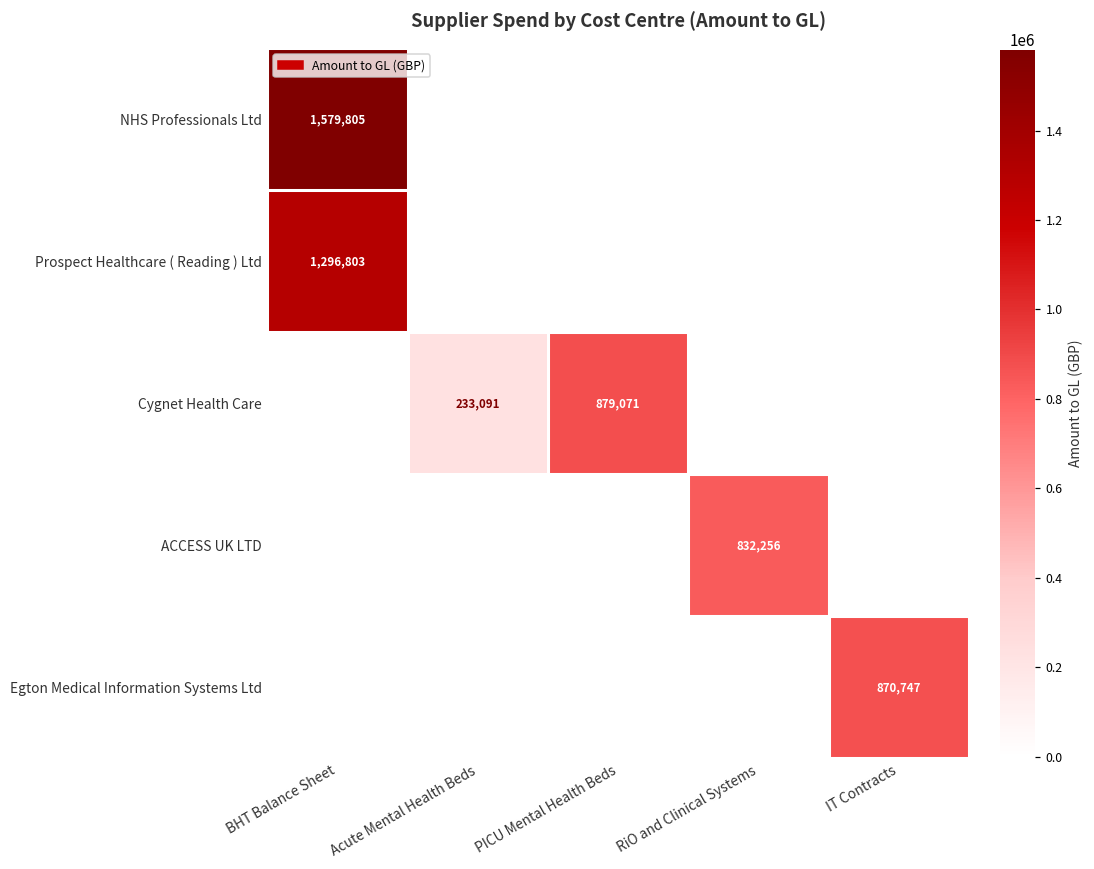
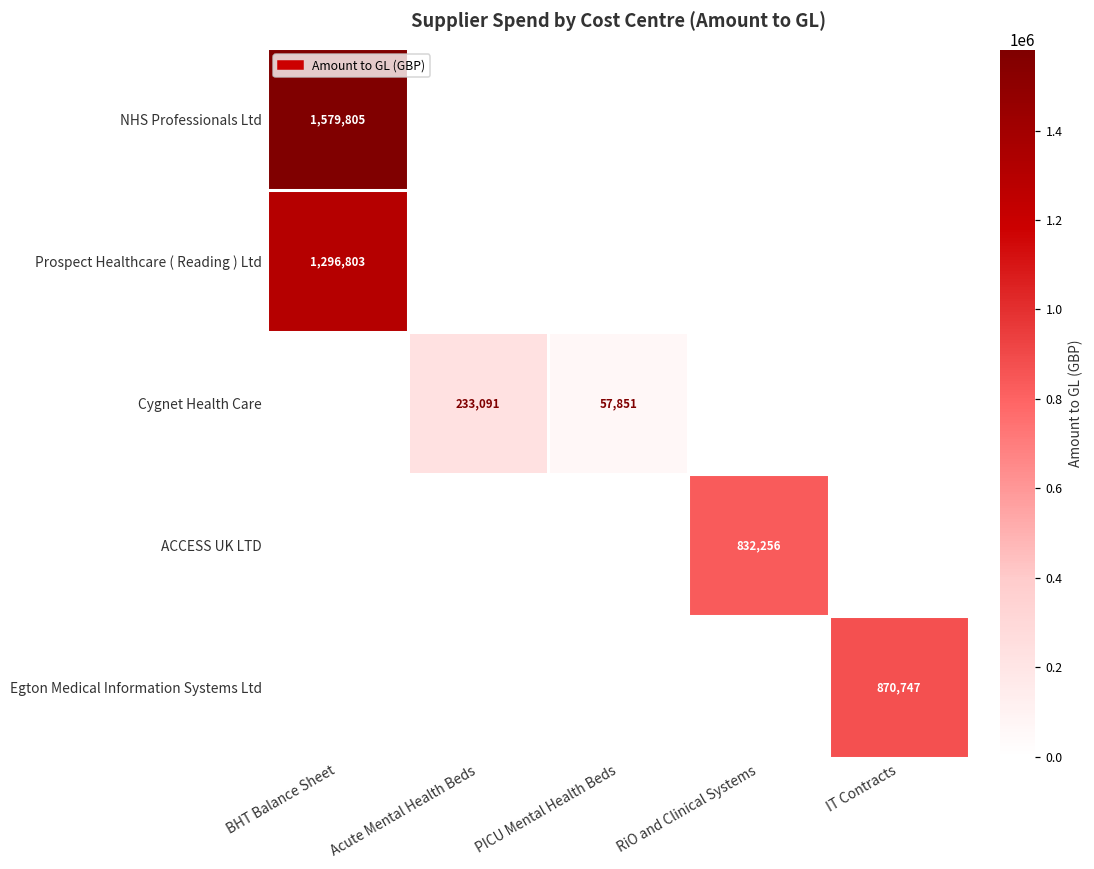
  {
    "NHS Professionals Ltd": {
      "BHT Balance Sheet": "1,579,805"
    },
    "Prospect Healthcare ( Reading ) Ltd": {
      "BHT Balance Sheet": "1,296,803"
    },
    "Cygnet Health Care": {
      "Acute Mental Health Beds": "233,091",
-     "PICU Mental Health Beds": "879,071"
+     "PICU Mental Health Beds": "57,851"
    },
    "ACCESS UK LTD": {
      "RiO and Clinical Systems": "832,256"
    },
    "Egton Medical Information Systems Ltd": {
      "IT Contracts": "870,747"
    }
  }
